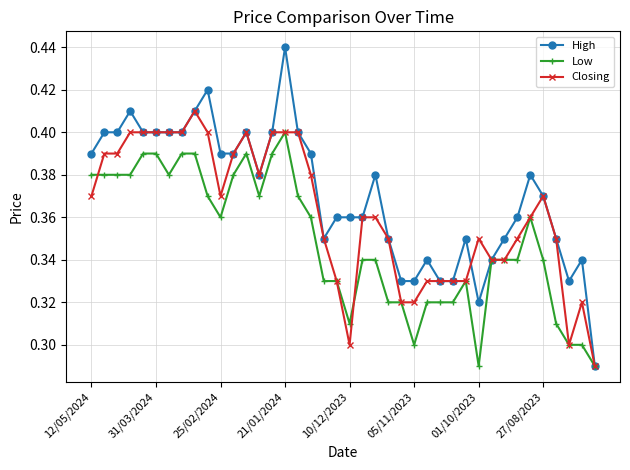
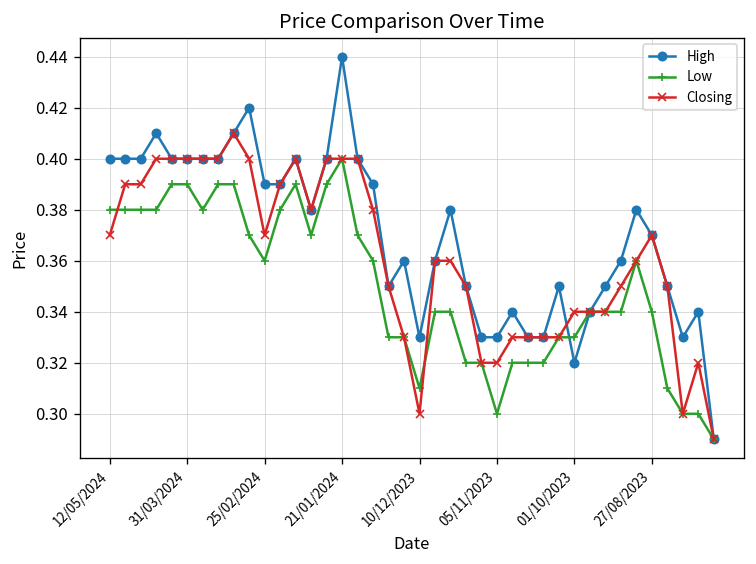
  {
    "High": {
-     "12/05/2024": 0.39,
+     "12/05/2024": 0.40,
      "25/02/2024": 0.39,
      "21/01/2024": 0.44,
-     "10/12/2023": 0.36,
+     "10/12/2023": 0.33,
      "05/11/2023": 0.33,
      "01/10/2023": 0.32
    },
    "Low": {
      "12/05/2024": 0.38,
      "31/03/2024": 0.39,
      "25/02/2024": 0.36,
      "10/12/2023": 0.31,
      "05/11/2023": 0.30,
-     "01/10/2023": 0.29,
+     "01/10/2023": 0.33,
      "27/08/2023": 0.34
    },
    "Closing": {
      "12/05/2024": 0.37,
      "25/02/2024": 0.37,
      "10/12/2023": 0.30,
      "05/11/2023": 0.32,
-     "01/10/2023": 0.35
+     "01/10/2023": 0.34
    }
  }
